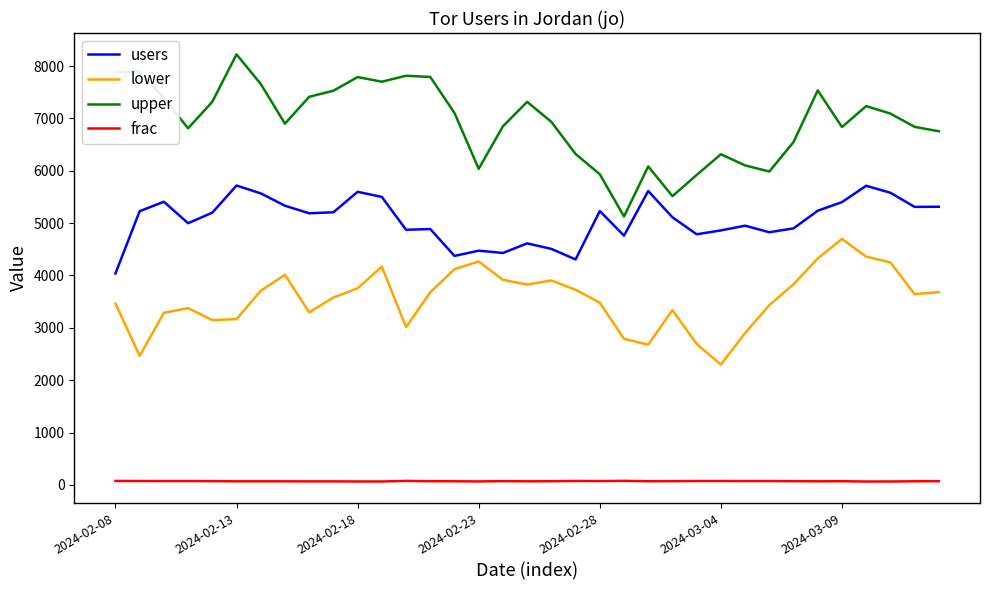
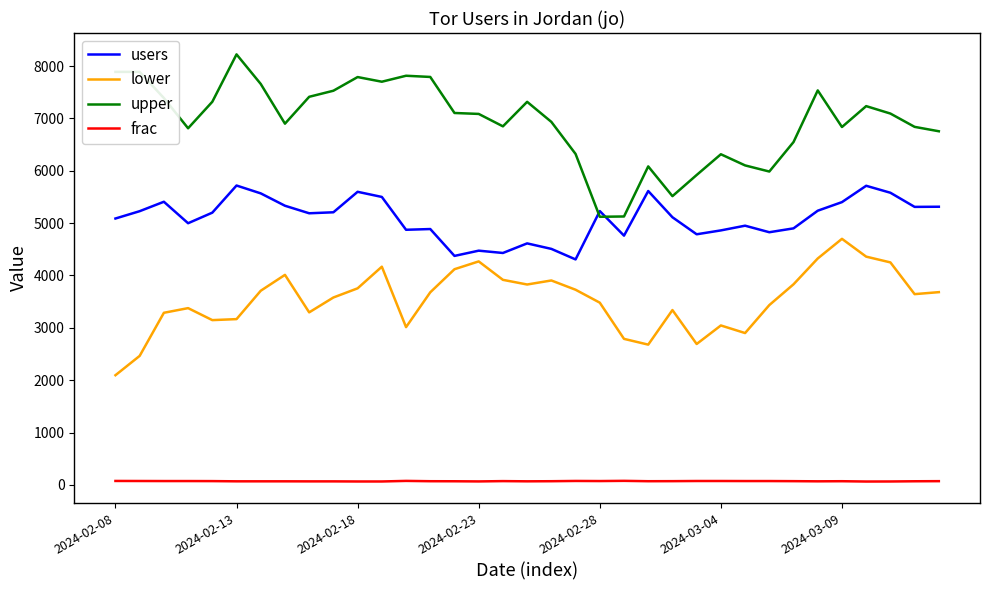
  {
    "users": {
-     "2024-02-08": 4000,
+     "2024-02-08": 5100,
      "2024-02-13": 5700,
      "2024-02-18": 5600,
      "2024-02-23": 4500,
      "2024-02-28": 5200,
      "2024-03-04": 4900,
      "2024-03-09": 5400
    },
    "lower": {
-     "2024-02-08": 3500,
+     "2024-02-08": 2100,
      "2024-02-13": 3200,
      "2024-02-18": 3800,
      "2024-02-23": 4300,
      "2024-02-28": 3500,
-     "2024-03-04": 2300,
+     "2024-03-04": 3000,
      "2024-03-09": 4700
    },
    "upper": {
      "2024-02-13": 8200,
      "2024-02-18": 7800,
-     "2024-02-23": 6000,
-     "2024-02-28": 5900,
+     "2024-02-23": 7100,
+     "2024-02-28": 5100,
      "2024-03-04": 6300,
      "2024-03-09": 6800
    },
    "frac": {
      "2024-02-08": 100,
      "2024-02-13": 100,
      "2024-02-18": 100,
      "2024-02-23": 100,
      "2024-02-28": 100,
      "2024-03-04": 100,
      "2024-03-09": 100
    }
  }
